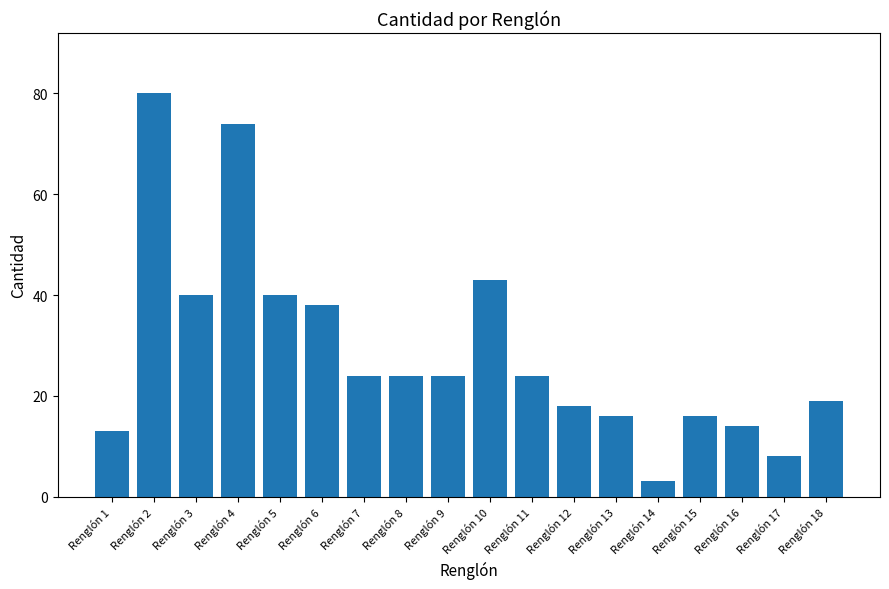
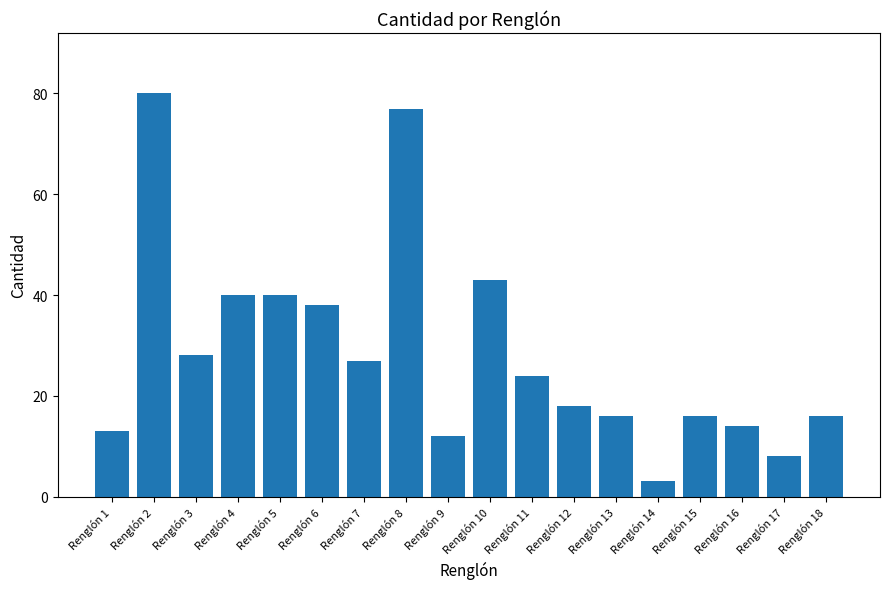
  {
    "Renglón 1": 13,
    "Renglón 2": 80,
-   "Renglón 3": 40,
-   "Renglón 4": 74,
+   "Renglón 3": 28,
+   "Renglón 4": 40,
    "Renglón 5": 40,
    "Renglón 6": 38,
-   "Renglón 7": 24,
-   "Renglón 8": 24,
-   "Renglón 9": 24,
+   "Renglón 7": 27,
+   "Renglón 8": 77,
+   "Renglón 9": 12,
    "Renglón 10": 43,
    "Renglón 11": 24,
    "Renglón 12": 18,
    "Renglón 13": 16,
    "Renglón 14": 3,
    "Renglón 15": 16,
    "Renglón 16": 14,
    "Renglón 17": 8,
-   "Renglón 18": 19
+   "Renglón 18": 16
  }
